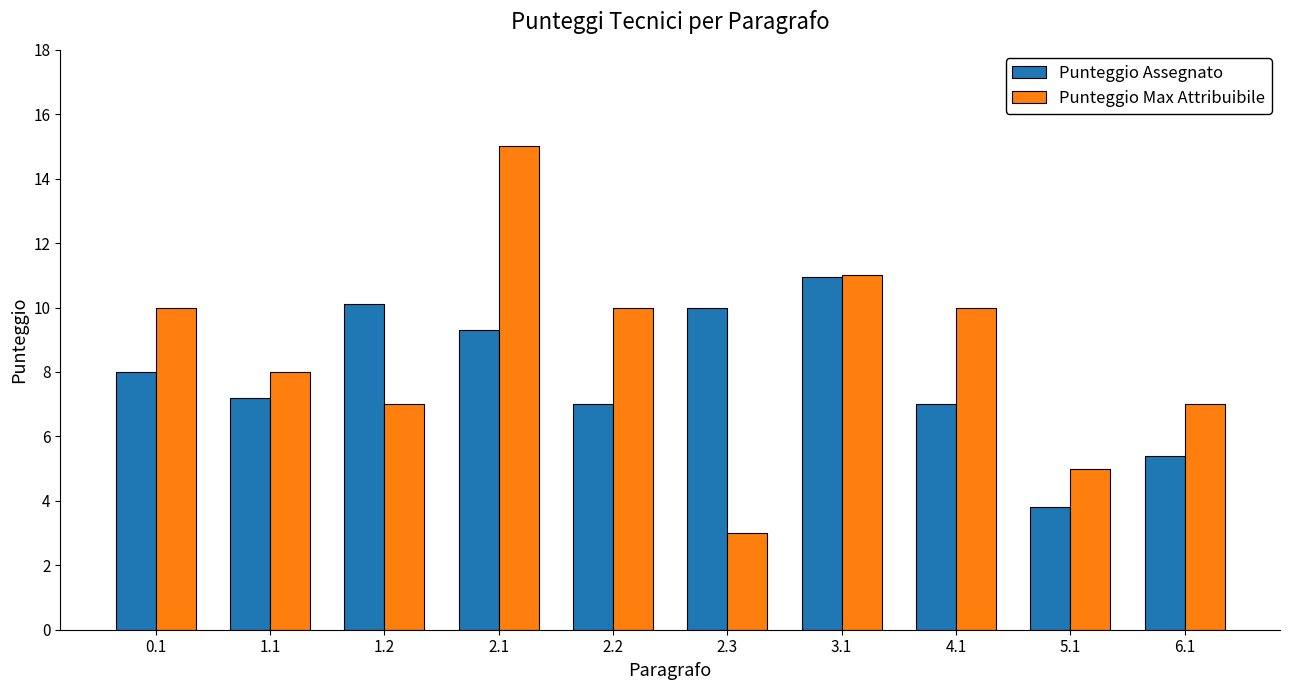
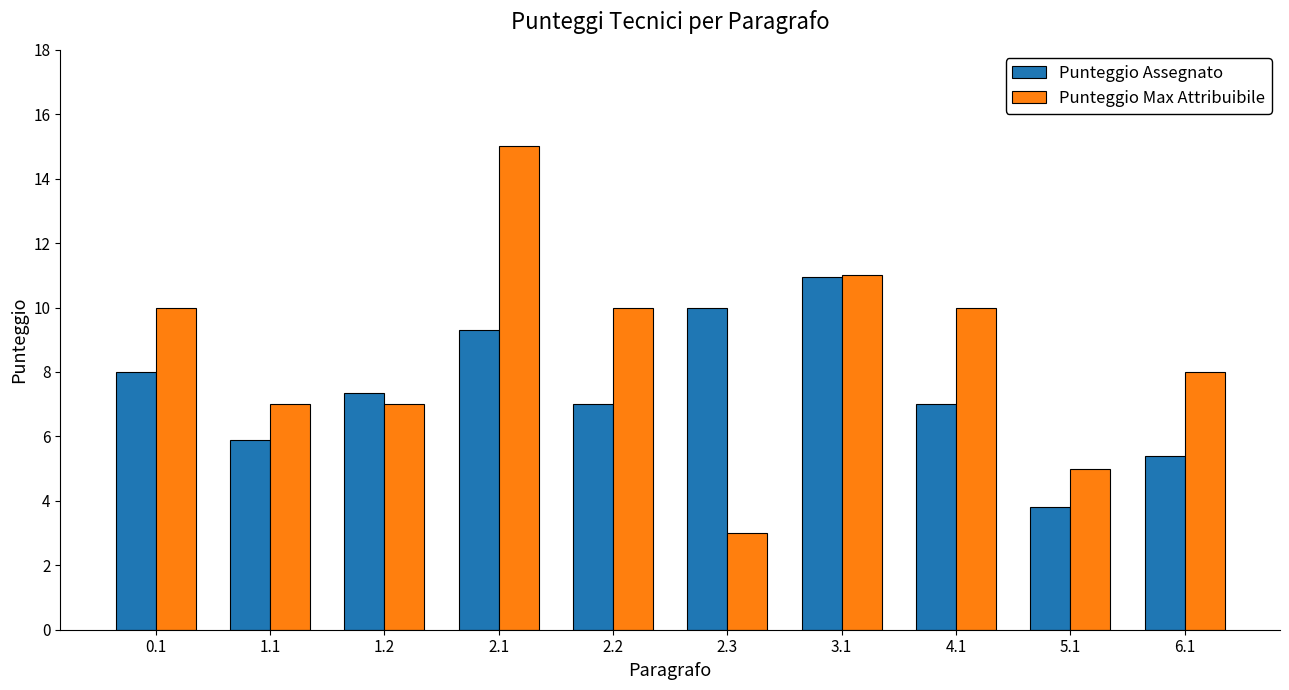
  {
    "Punteggio Assegnato": {
      "0.1": 8.0,
-     "1.1": 7.2,
-     "1.2": 10.1,
+     "1.1": 5.9,
+     "1.2": 7.4,
      "2.1": 9.3,
      "2.2": 7.0,
      "2.3": 10.0,
      "3.1": 11.0,
      "4.1": 7.0,
      "5.1": 3.8,
      "6.1": 5.4
    },
    "Punteggio Max Attribuibile": {
      "0.1": 10,
-     "1.1": 8,
+     "1.1": 7,
      "1.2": 7,
      "2.1": 15,
      "2.2": 10,
      "2.3": 3,
      "3.1": 11,
      "4.1": 10,
      "5.1": 5,
-     "6.1": 7
+     "6.1": 8
    }
  }
